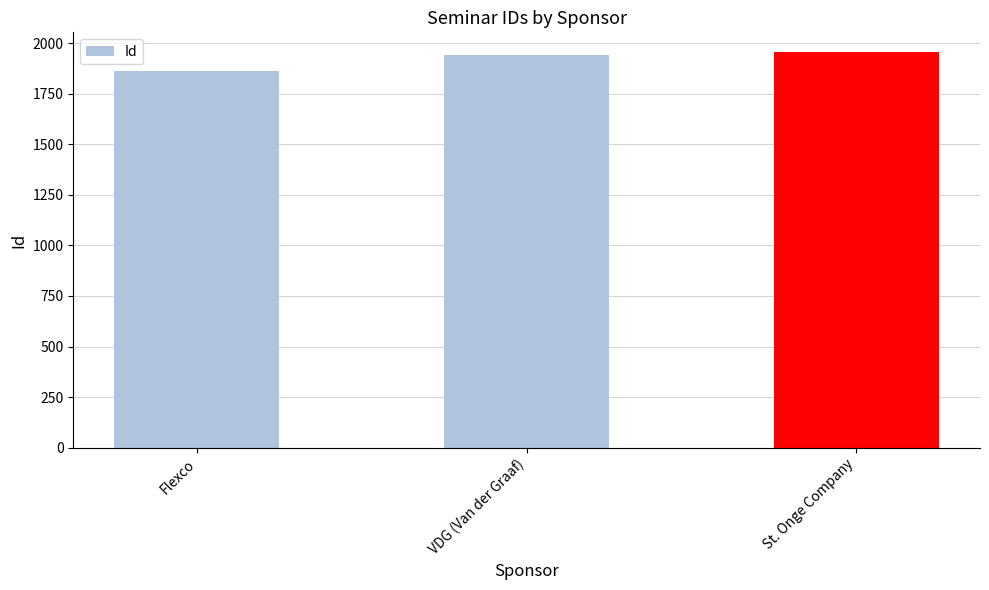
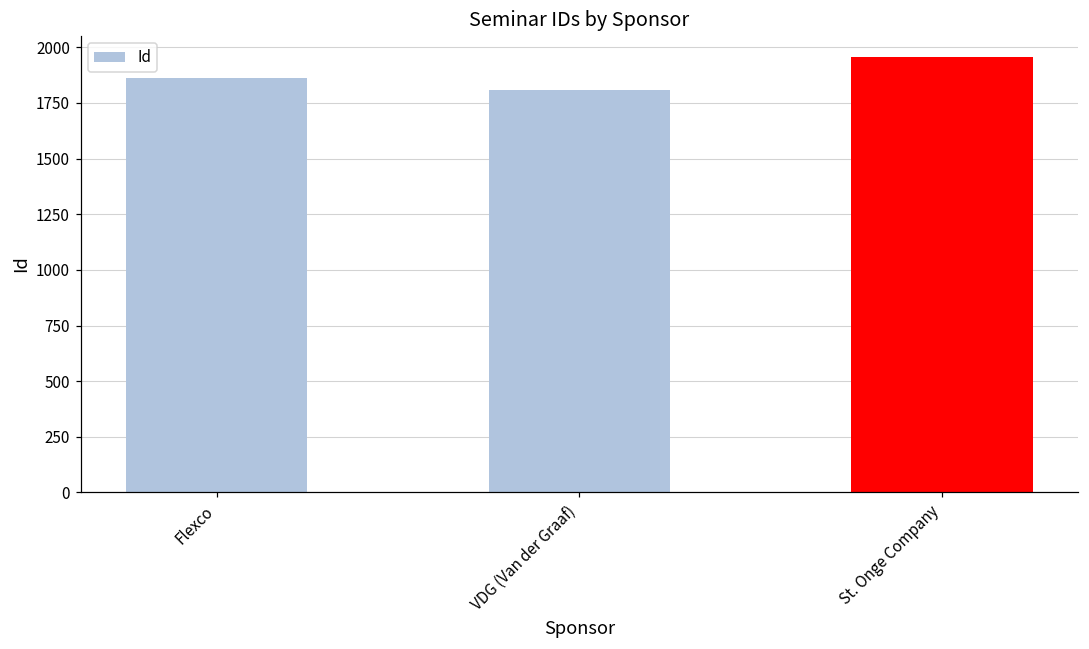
  {
    "Flexco": 1860,
-   "VDG (Van der Graaf)": 1940,
+   "VDG (Van der Graaf)": 1810,
    "St. Onge Company": 1960
  }
